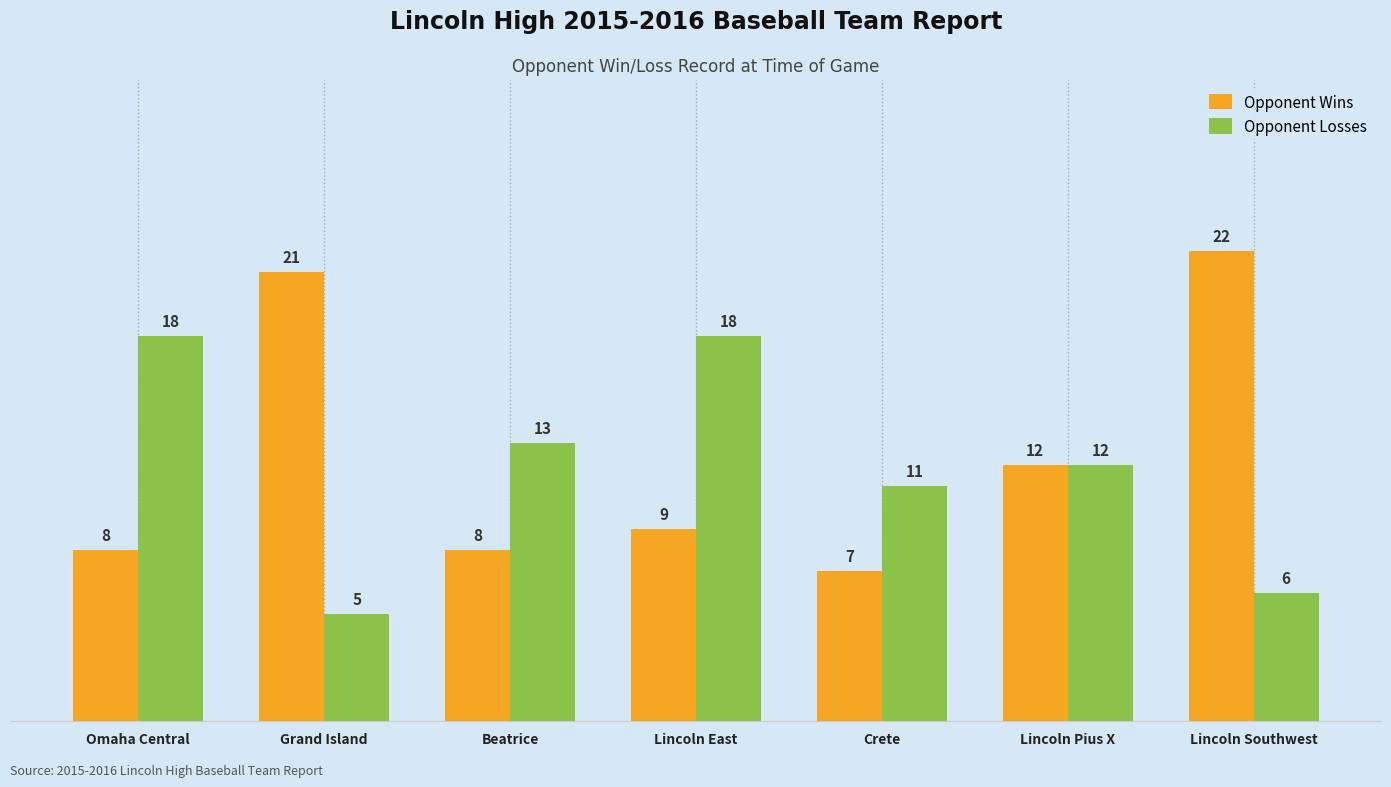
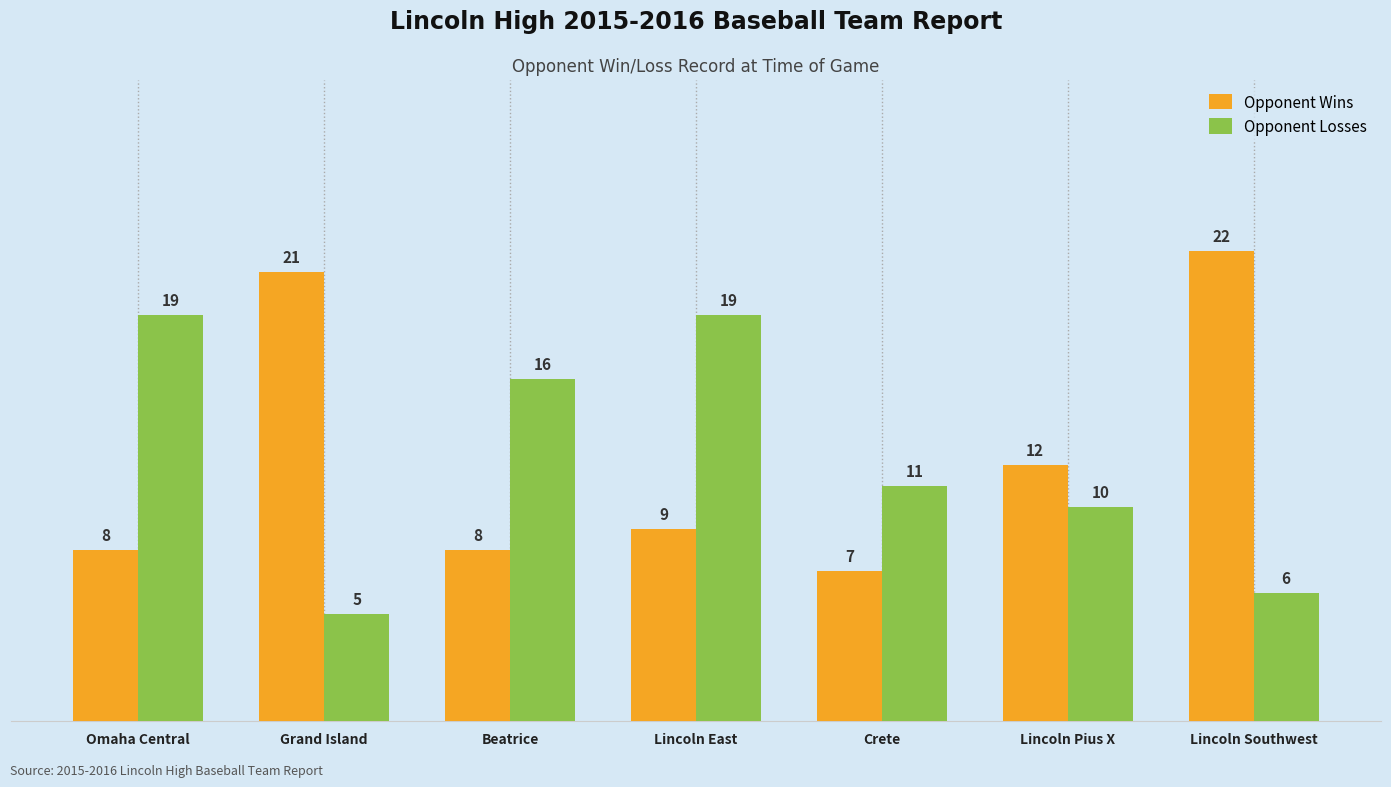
  {
    "Opponent Wins": {
      "Omaha Central": 8,
      "Grand Island": 21,
      "Beatrice": 8,
      "Lincoln East": 9,
      "Crete": 7,
      "Lincoln Pius X": 12,
      "Lincoln Southwest": 22
    },
    "Opponent Losses": {
-     "Omaha Central": 18,
+     "Omaha Central": 19,
      "Grand Island": 5,
-     "Beatrice": 13,
-     "Lincoln East": 18,
+     "Beatrice": 16,
+     "Lincoln East": 19,
      "Crete": 11,
-     "Lincoln Pius X": 12,
+     "Lincoln Pius X": 10,
      "Lincoln Southwest": 6
    }
  }
